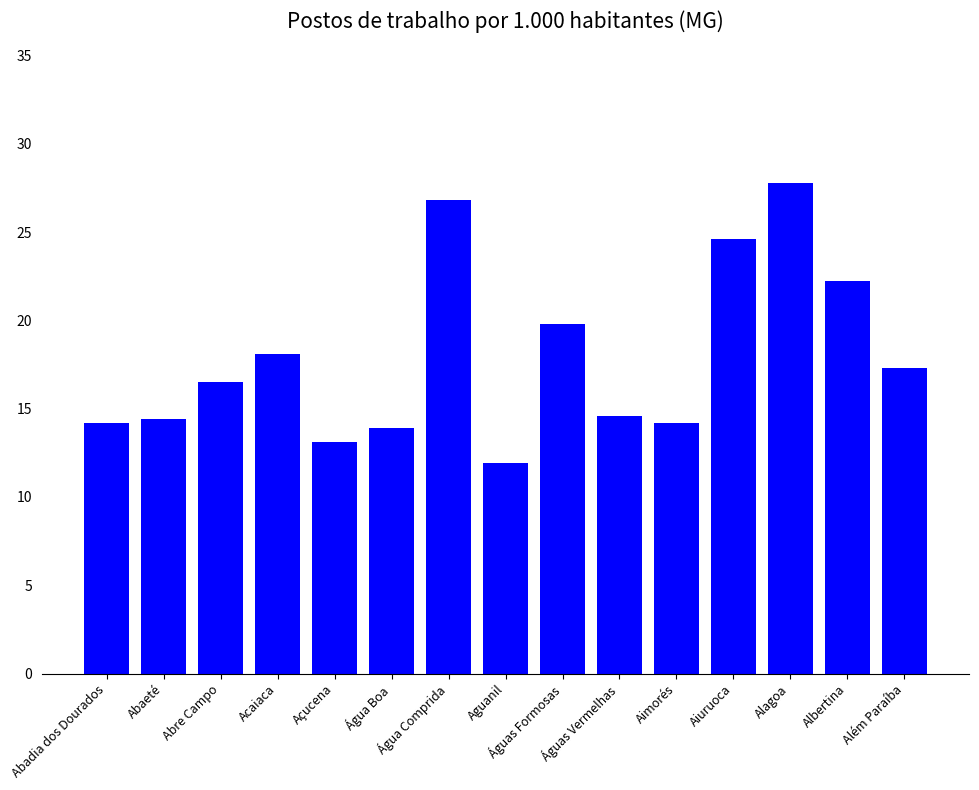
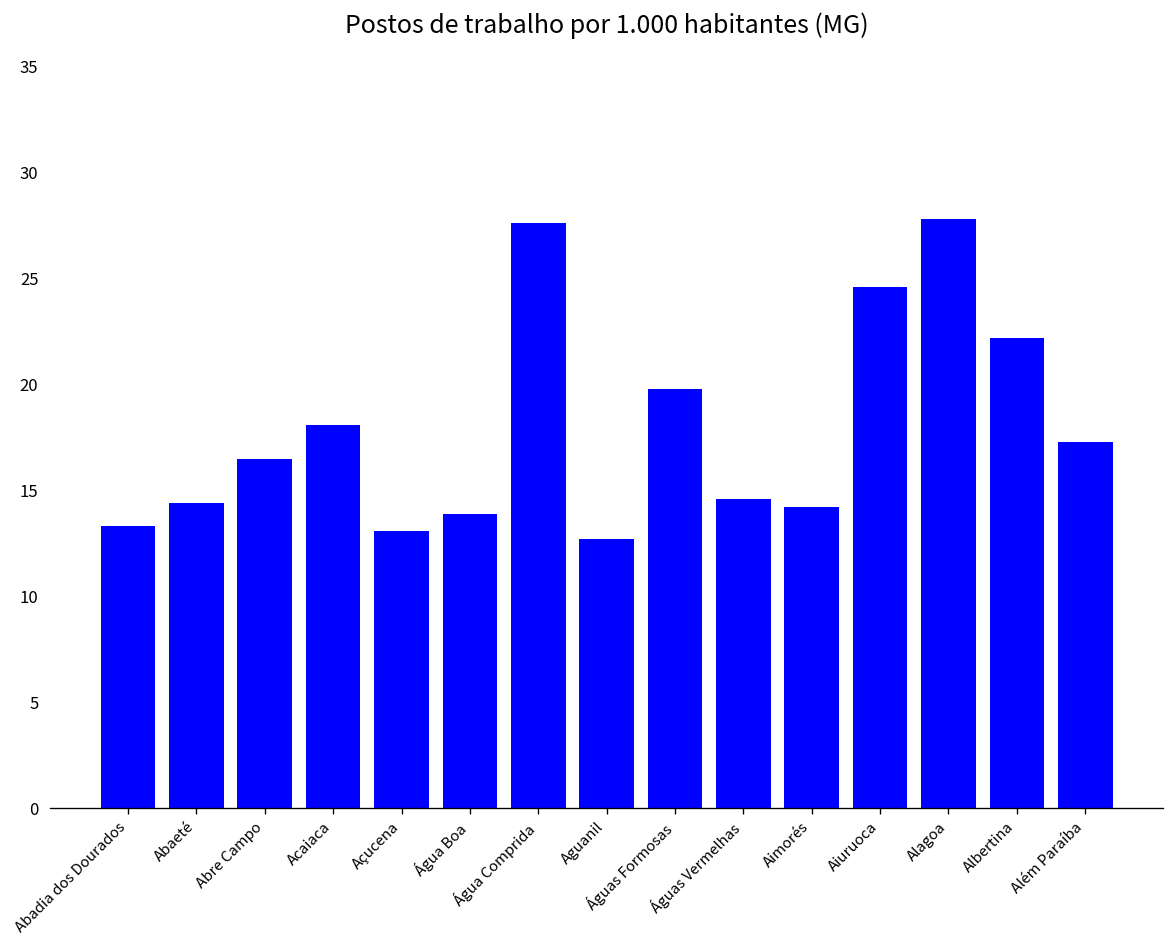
  {
-   "Abadia dos Dourados": 14.2,
+   "Abadia dos Dourados": 13.3,
    "Abaeté": 14.4,
    "Abre Campo": 16.5,
    "Acaiaca": 18.1,
    "Açucena": 13.1,
    "Água Boa": 13.9,
-   "Água Comprida": 26.8,
-   "Aguanil": 11.9,
+   "Água Comprida": 27.6,
+   "Aguanil": 12.7,
    "Águas Formosas": 19.8,
    "Águas Vermelhas": 14.6,
    "Aimorés": 14.2,
    "Aiuruoca": 24.6,
    "Alagoa": 27.8,
    "Albertina": 22.2,
    "Além Paraíba": 17.3
  }
